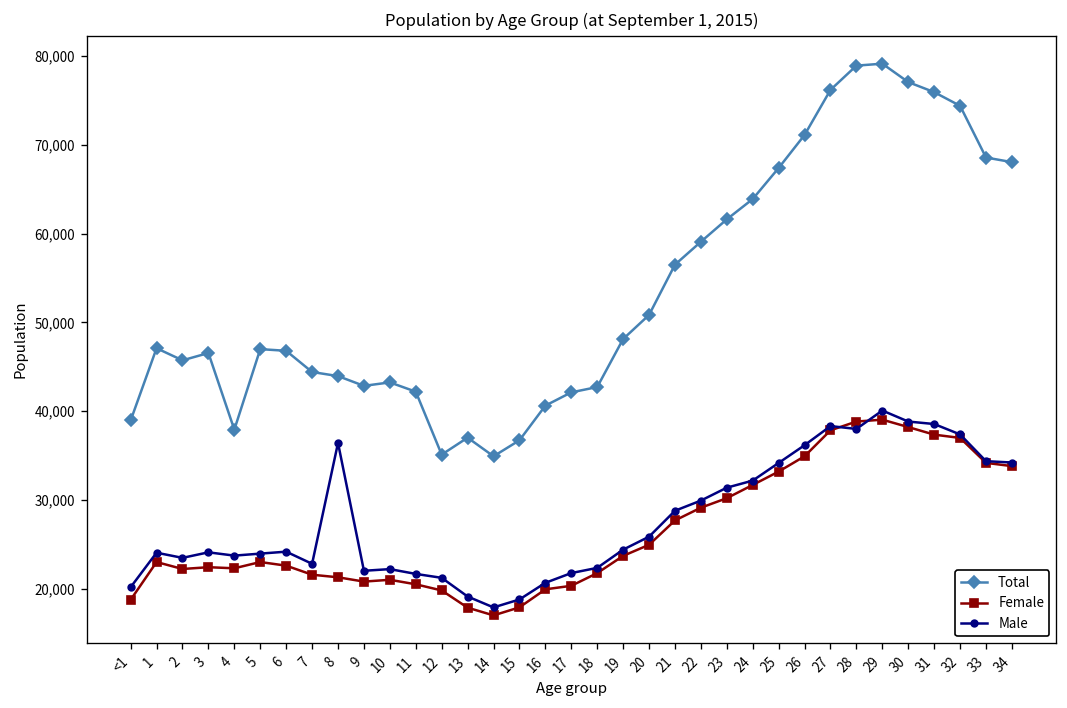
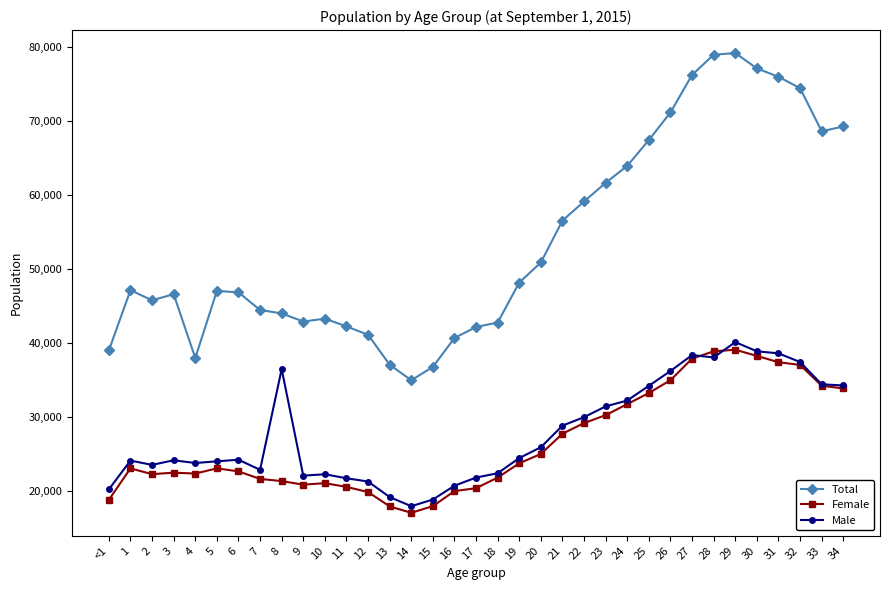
  {
    "Total": {
      "<1": "39,000",
      "1": "47,000",
      "2": "46,000",
      "3": "47,000",
      "4": "38,000",
      "5": "47,000",
      "6": "47,000",
      "7": "44,000",
      "8": "44,000",
      "9": "43,000",
      "10": "43,000",
      "11": "42,000",
-     "12": "35,000",
+     "12": "41,000",
      "13": "37,000",
      "14": "35,000",
      "15": "37,000",
      "16": "41,000",
      "17": "42,000",
      "18": "43,000",
      "19": "48,000",
      "20": "51,000",
      "21": "57,000",
      "22": "59,000",
      "23": "62,000",
      "24": "64,000",
      "25": "67,000",
      "26": "71,000",
      "27": "76,000",
      "28": "79,000",
      "29": "79,000",
      "30": "77,000",
      "31": "76,000",
      "32": "74,000",
      "33": "69,000",
-     "34": "68,000"
+     "34": "69,000"
    },
    "Female": {
      "<1": "19,000",
      "1": "23,000",
      "2": "22,000",
      "3": "22,000",
      "4": "22,000",
      "5": "23,000",
      "6": "23,000",
      "7": "22,000",
      "8": "21,000",
      "9": "21,000",
      "10": "21,000",
      "11": "21,000",
      "12": "20,000",
      "13": "18,000",
      "14": "17,000",
      "15": "18,000",
      "16": "20,000",
      "17": "20,000",
      "18": "22,000",
      "19": "24,000",
      "20": "25,000",
      "21": "28,000",
      "22": "29,000",
      "23": "30,000",
      "24": "32,000",
      "25": "33,000",
      "26": "35,000",
      "27": "38,000",
      "28": "39,000",
      "29": "39,000",
      "30": "38,000",
      "31": "37,000",
      "32": "37,000",
      "34": "34,000"
    },
    "Male": {
      "<1": "20,000",
      "1": "24,000",
      "2": "23,000",
      "3": "24,000",
      "4": "24,000",
      "5": "24,000",
      "6": "24,000",
      "7": "23,000",
      "8": "36,000",
      "9": "22,000",
      "10": "22,000",
      "11": "22,000",
      "12": "21,000",
      "13": "19,000",
      "14": "18,000",
      "15": "19,000",
      "16": "21,000",
      "17": "22,000",
      "18": "22,000",
      "19": "24,000",
      "20": "26,000",
      "21": "29,000",
      "22": "30,000",
      "23": "31,000",
      "24": "32,000",
      "25": "34,000",
      "26": "36,000",
      "27": "38,000",
      "28": "38,000",
      "29": "40,000",
      "30": "39,000",
      "31": "39,000",
      "32": "37,000",
      "34": "34,000"
    }
  }
